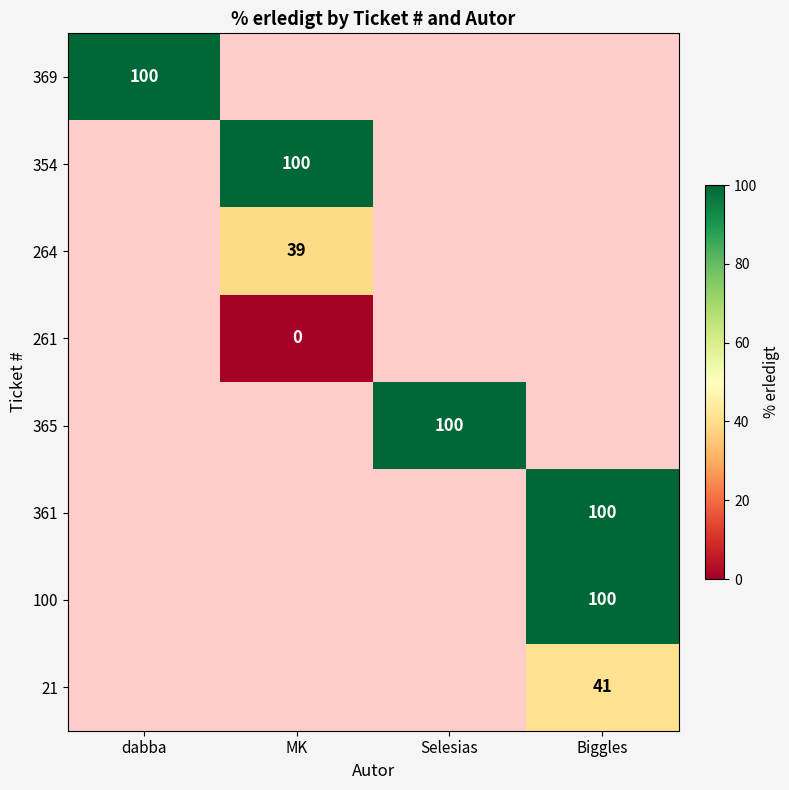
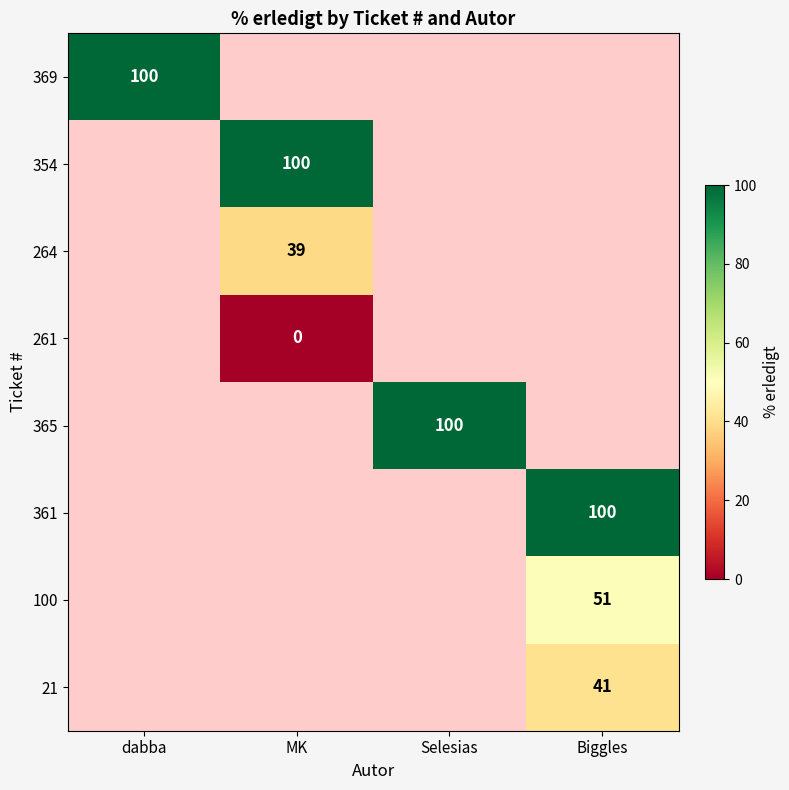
  {
    "369": {
      "dabba": 100
    },
    "354": {
      "MK": 100
    },
    "264": {
      "MK": 39
    },
    "261": {
      "MK": 0
    },
    "365": {
      "Selesias": 100
    },
    "361": {
      "Biggles": 100
    },
    "100": {
-     "Biggles": 100
+     "Biggles": 51
    },
    "21": {
      "Biggles": 41
    }
  }
